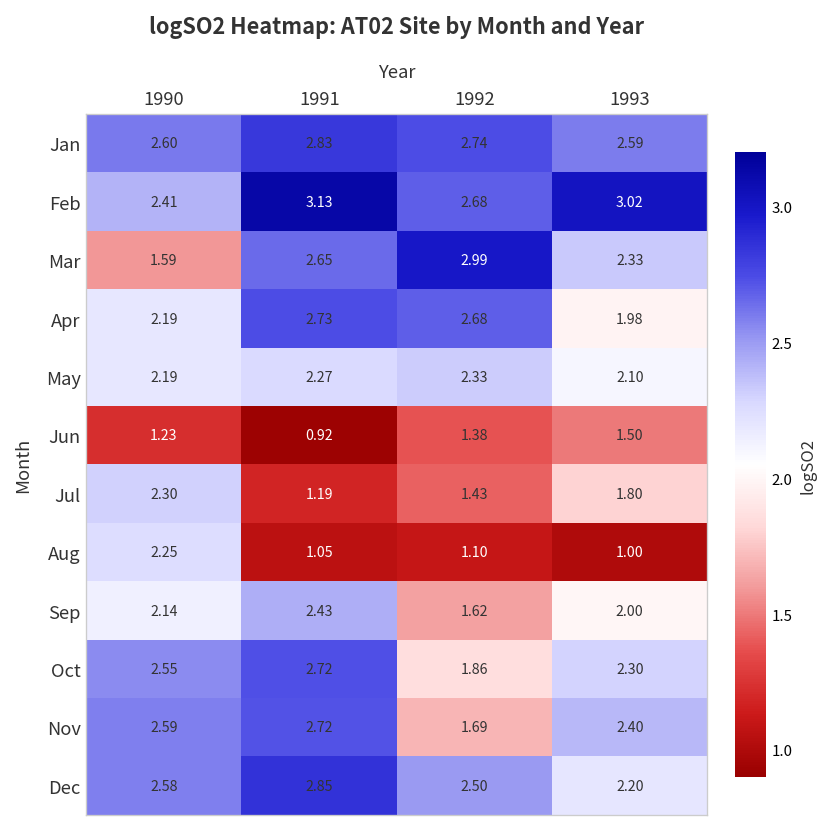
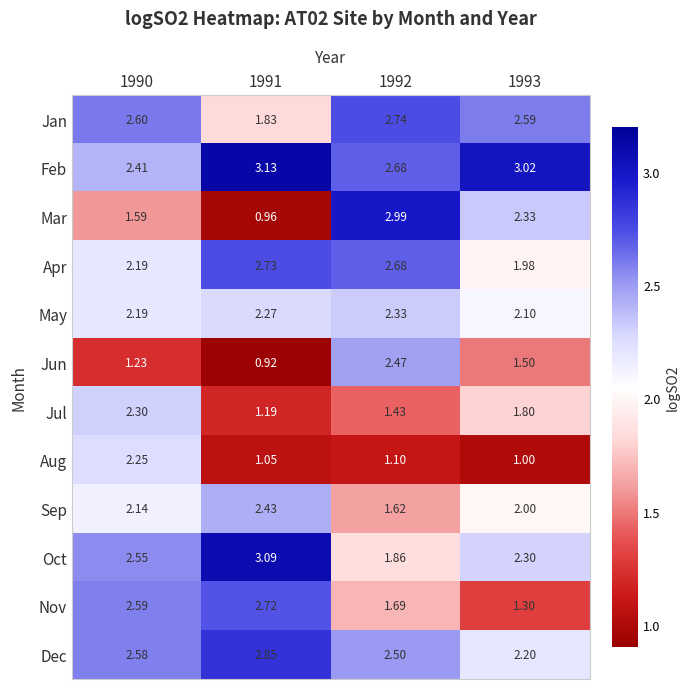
  {
    "Jan": {
      "1990": 2.60,
-     "1991": 2.83,
+     "1991": 1.83,
      "1992": 2.74,
      "1993": 2.59
    },
    "Feb": {
      "1990": 2.41,
      "1991": 3.13,
      "1992": 2.68,
      "1993": 3.02
    },
    "Mar": {
      "1990": 1.59,
-     "1991": 2.65,
+     "1991": 0.96,
      "1992": 2.99,
      "1993": 2.33
    },
    "Apr": {
      "1990": 2.19,
      "1991": 2.73,
      "1992": 2.68,
      "1993": 1.98
    },
    "May": {
      "1990": 2.19,
      "1991": 2.27,
      "1992": 2.33,
      "1993": 2.10
    },
    "Jun": {
      "1990": 1.23,
      "1991": 0.92,
-     "1992": 1.38,
+     "1992": 2.47,
      "1993": 1.50
    },
    "Jul": {
      "1990": 2.30,
      "1991": 1.19,
      "1992": 1.43,
      "1993": 1.80
    },
    "Aug": {
      "1990": 2.25,
      "1991": 1.05,
      "1992": 1.10,
      "1993": 1.00
    },
    "Sep": {
      "1990": 2.14,
      "1991": 2.43,
      "1992": 1.62,
      "1993": 2.00
    },
    "Oct": {
      "1990": 2.55,
-     "1991": 2.72,
+     "1991": 3.09,
      "1992": 1.86,
      "1993": 2.30
    },
    "Nov": {
      "1990": 2.59,
      "1991": 2.72,
      "1992": 1.69,
-     "1993": 2.40
+     "1993": 1.30
    },
    "Dec": {
      "1990": 2.58,
      "1991": 2.85,
      "1992": 2.50,
      "1993": 2.20
    }
  }
